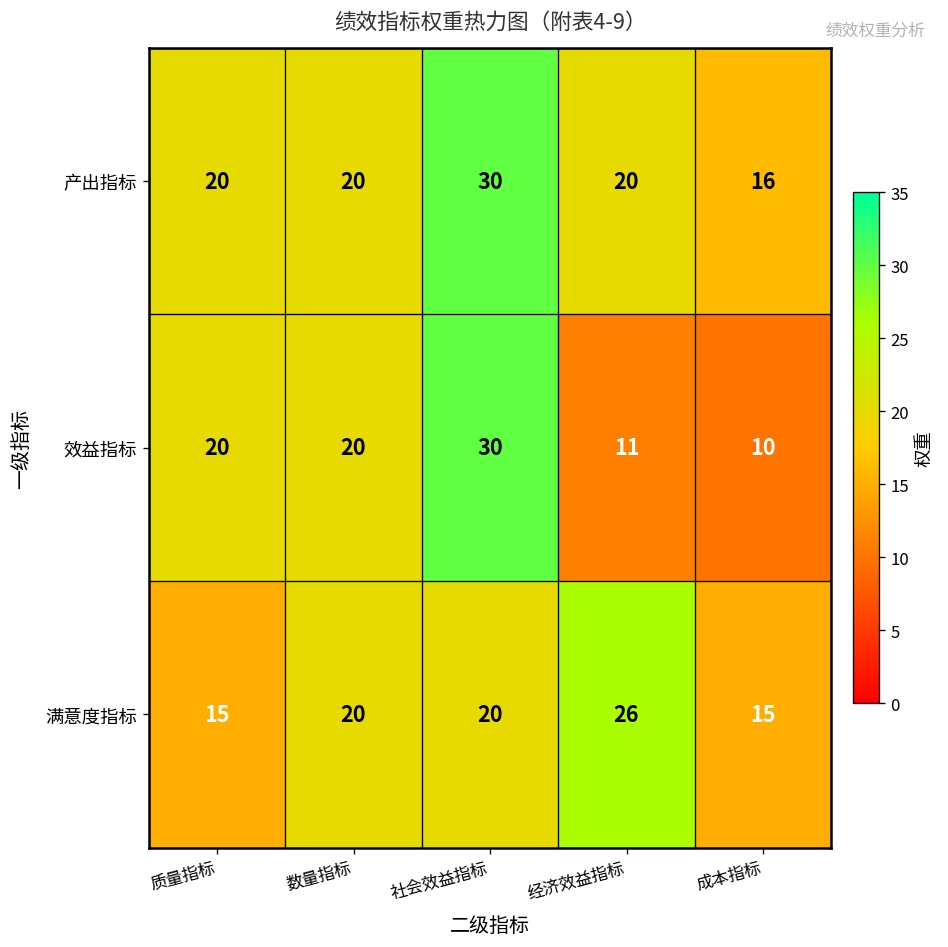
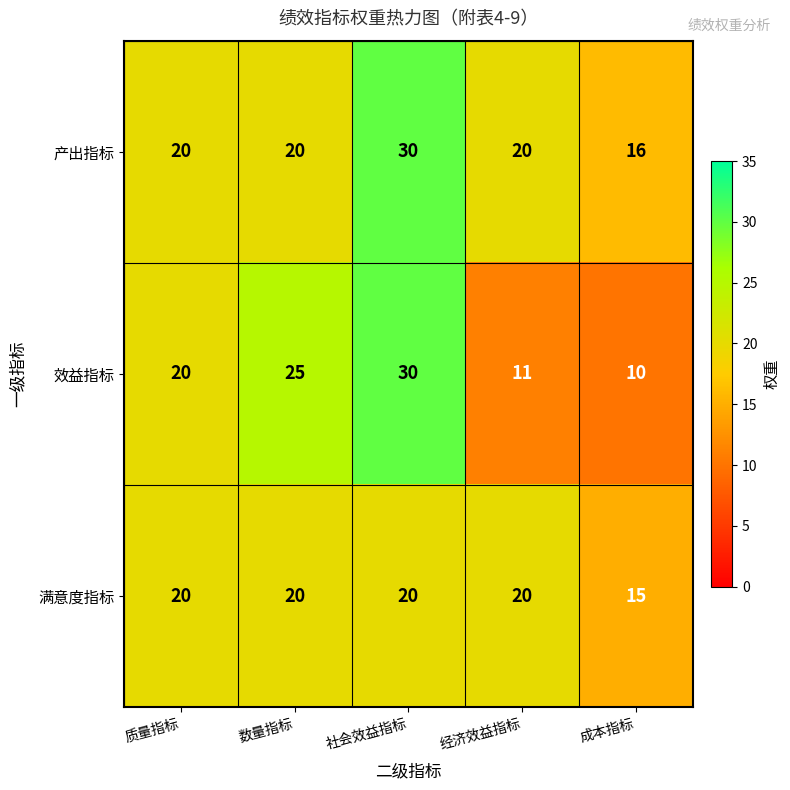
  {
    "产出指标": {
      "质量指标": 20,
      "数量指标": 20,
      "社会效益指标": 30,
      "经济效益指标": 20,
      "成本指标": 16
    },
    "效益指标": {
      "质量指标": 20,
-     "数量指标": 20,
+     "数量指标": 25,
      "社会效益指标": 30,
      "经济效益指标": 11,
      "成本指标": 10
    },
    "满意度指标": {
-     "质量指标": 15,
+     "质量指标": 20,
      "数量指标": 20,
      "社会效益指标": 20,
-     "经济效益指标": 26,
+     "经济效益指标": 20,
      "成本指标": 15
    }
  }
